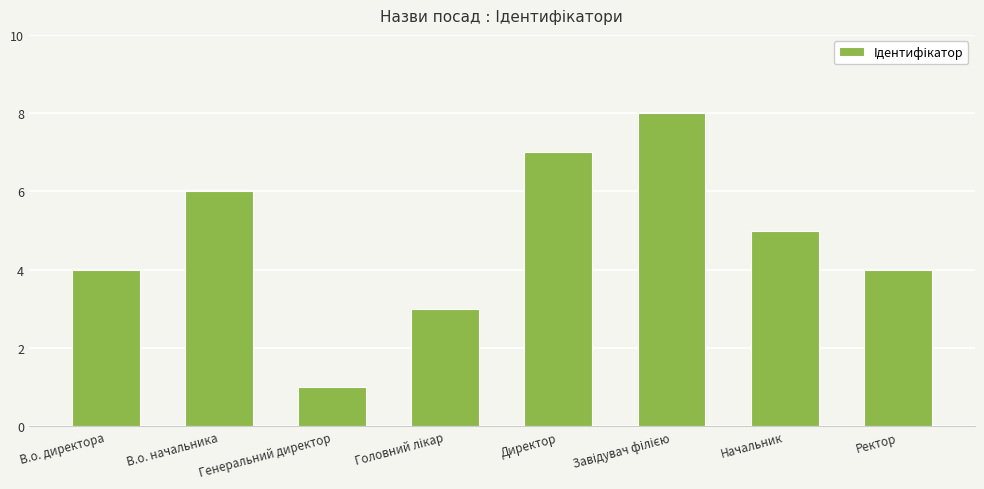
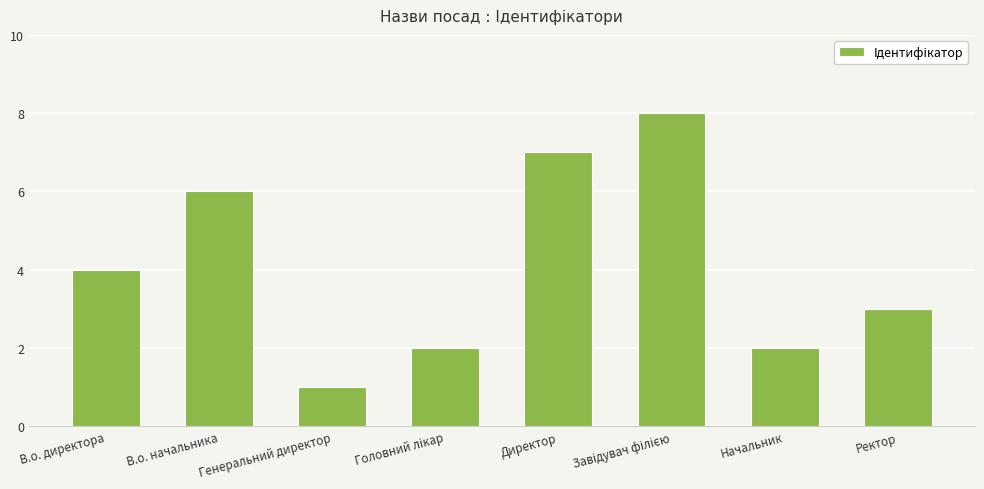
  {
    "В.о. директора": 4,
    "В.о. начальника": 6,
    "Генеральний директор": 1,
-   "Головний лікар": 3,
+   "Головний лікар": 2,
    "Директор": 7,
    "Завідувач філією": 8,
-   "Начальник": 5,
-   "Ректор": 4
+   "Начальник": 2,
+   "Ректор": 3
  }
